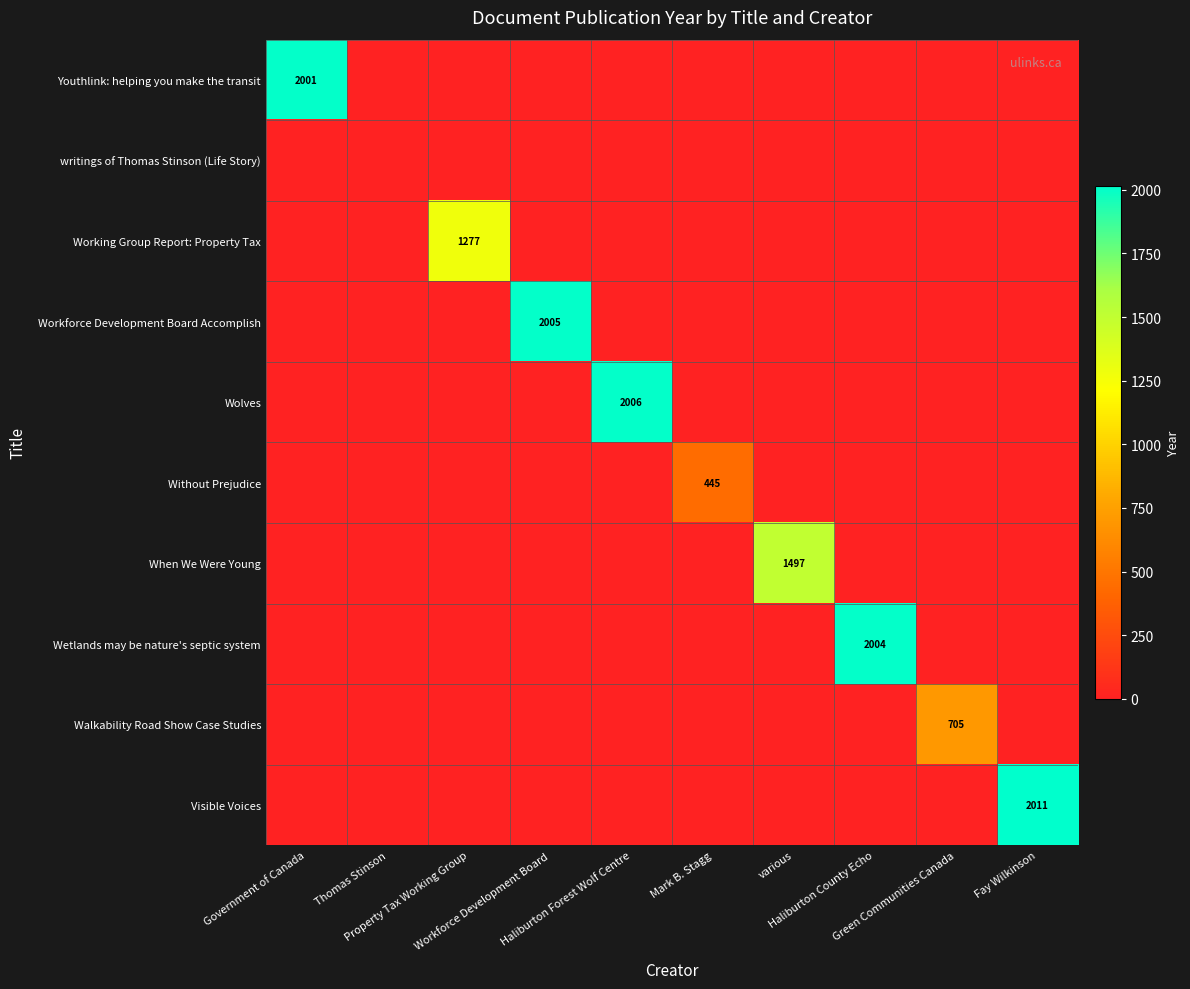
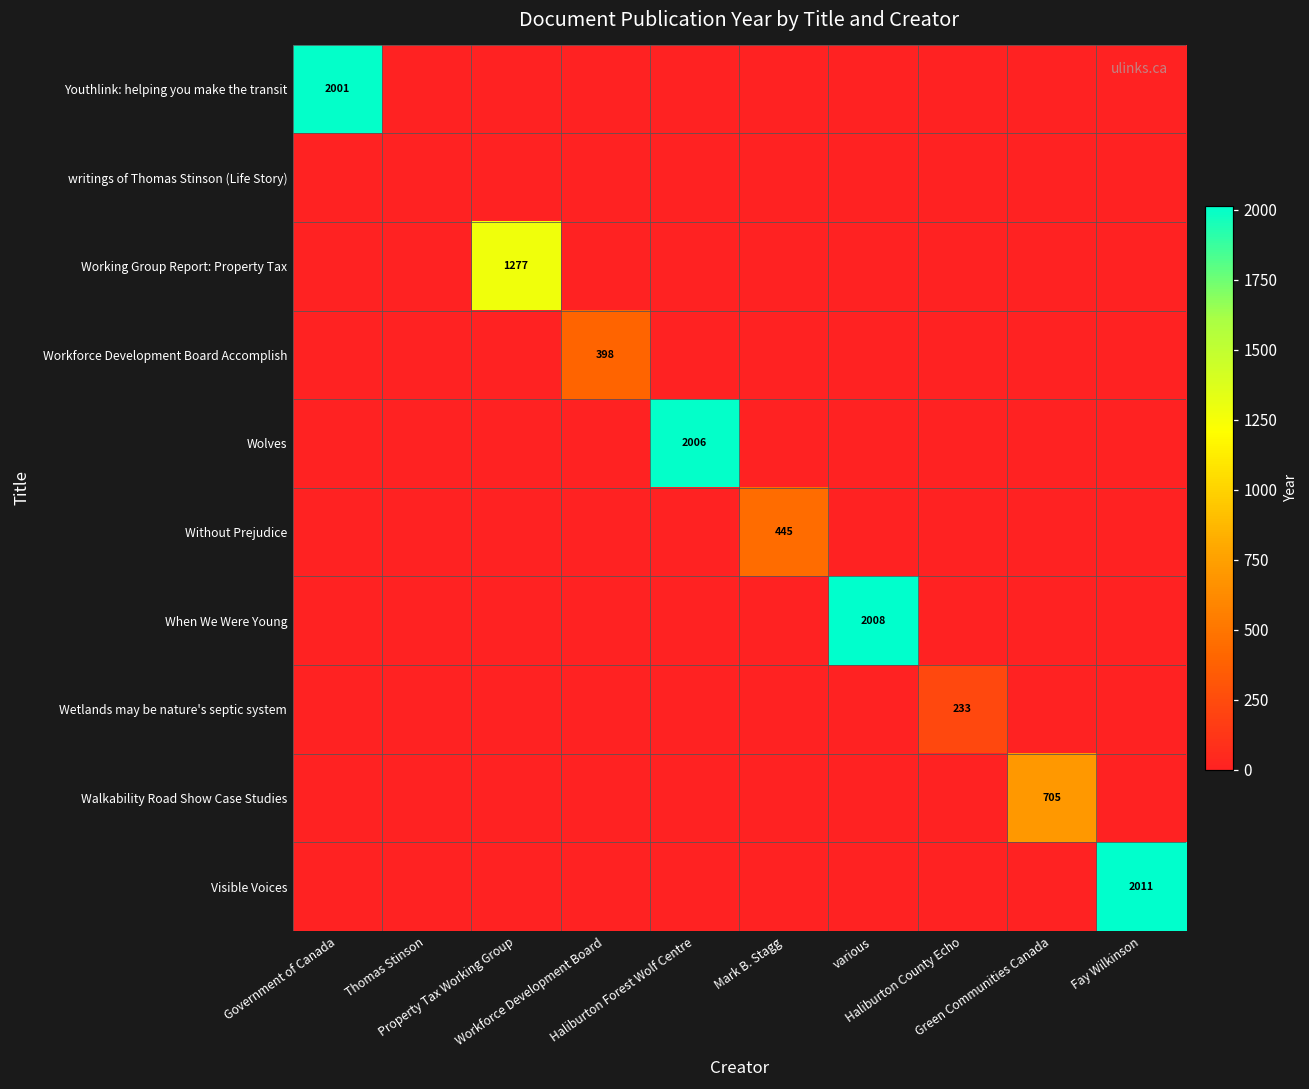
  {
    "Youthlink: helping you make the transit": {
      "Government of Canada": 2001
    },
    "Working Group Report: Property Tax": {
      "Property Tax Working Group": 1277
    },
    "Workforce Development Board Accomplish": {
-     "Workforce Development Board": 2005
+     "Workforce Development Board": 398
    },
    "Wolves": {
      "Haliburton Forest Wolf Centre": 2006
    },
    "Without Prejudice": {
      "Mark B. Stagg": 445
    },
    "When We Were Young": {
-     "various": 1497
+     "various": 2008
    },
    "Wetlands may be nature's septic system": {
-     "Haliburton County Echo": 2004
+     "Haliburton County Echo": 233
    },
    "Walkability Road Show Case Studies": {
      "Green Communities Canada": 705
    },
    "Visible Voices": {
      "Fay Wilkinson": 2011
    }
  }
